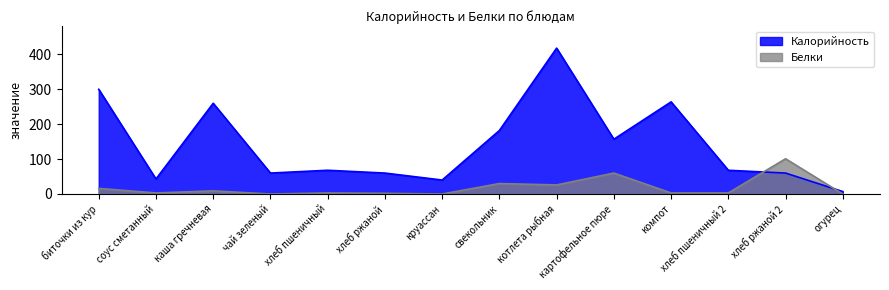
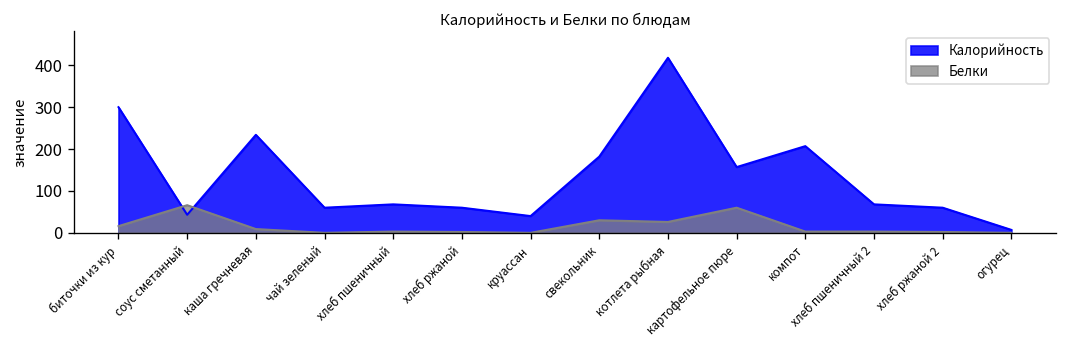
  {
    "Калорийность": {
      "биточки из кур": 300,
      "соус сметанный": 40,
-     "каша гречневая": 260,
+     "каша гречневая": 230,
      "чай зеленый": 60,
      "хлеб пшеничный": 70,
      "хлеб ржаной": 60,
      "круассан": 40,
      "свекольник": 180,
      "котлета рыбная": 420,
      "картофельное пюре": 160,
-     "компот": 260,
+     "компот": 210,
      "хлеб пшеничный 2": 70,
      "хлеб ржаной 2": 60
    },
    "Белки": {
      "биточки из кур": 20,
-     "соус сметанный": 0,
+     "соус сметанный": 70,
      "каша гречневая": 10,
      "чай зеленый": 0,
      "хлеб пшеничный": 0,
      "хлеб ржаной": 0,
      "круассан": 0,
      "свекольник": 30,
      "котлета рыбная": 30,
      "картофельное пюре": 60,
      "компот": 0,
      "хлеб пшеничный 2": 0,
-     "хлеб ржаной 2": 100
+     "хлеб ржаной 2": 0
    }
  }
